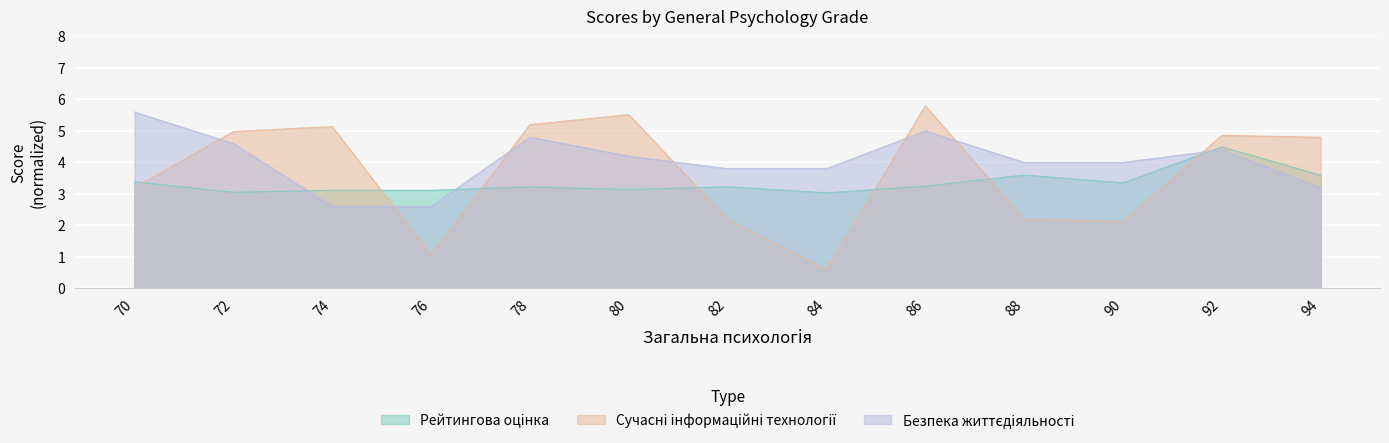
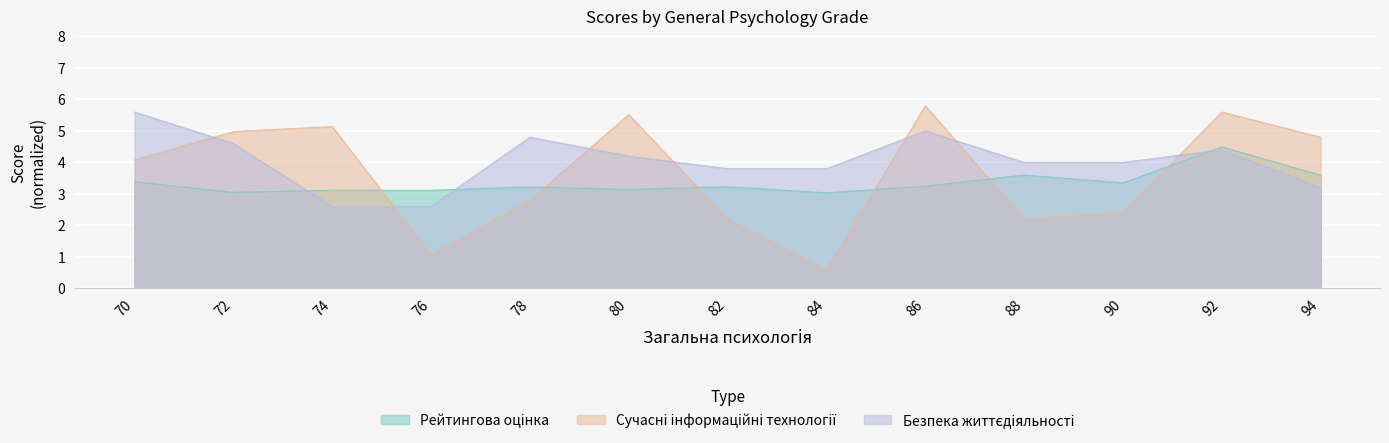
  {
    "Сучасні інформаційні технології": {
-     "70": 3.2,
+     "70": 4.1,
      "72": 5.0,
      "74": 5.1,
      "76": 1.1,
-     "78": 5.2,
+     "78": 2.8,
      "80": 5.5,
      "82": 2.2,
      "84": 0.6,
      "86": 5.8,
      "88": 2.2,
-     "90": 2.1,
-     "92": 4.9,
+     "90": 2.4,
+     "92": 5.6,
      "94": 4.8
    }
  }
